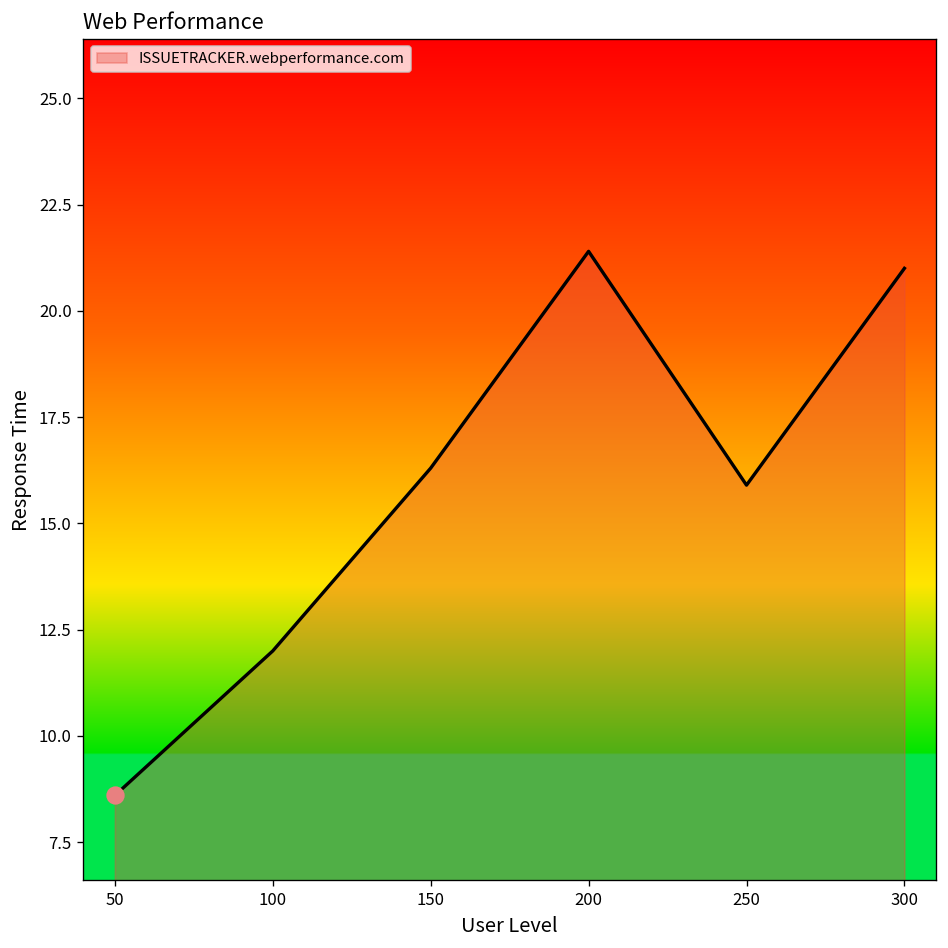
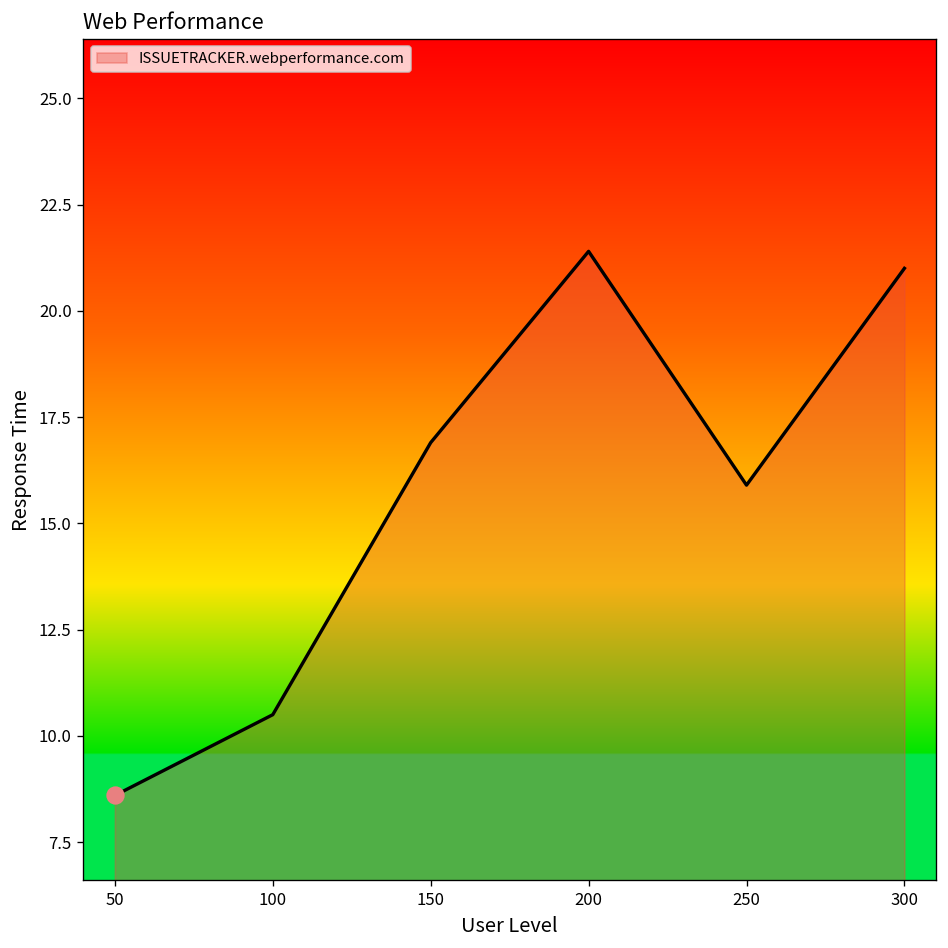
  {
    "ISSUETRACKER.webperformance.com": {
-     "100": 12.0,
-     "150": 16.3,
+     "100": 10.5,
+     "150": 16.9,
      "200": 21.4,
      "250": 15.9,
      "300": 21.0
    }
  }
